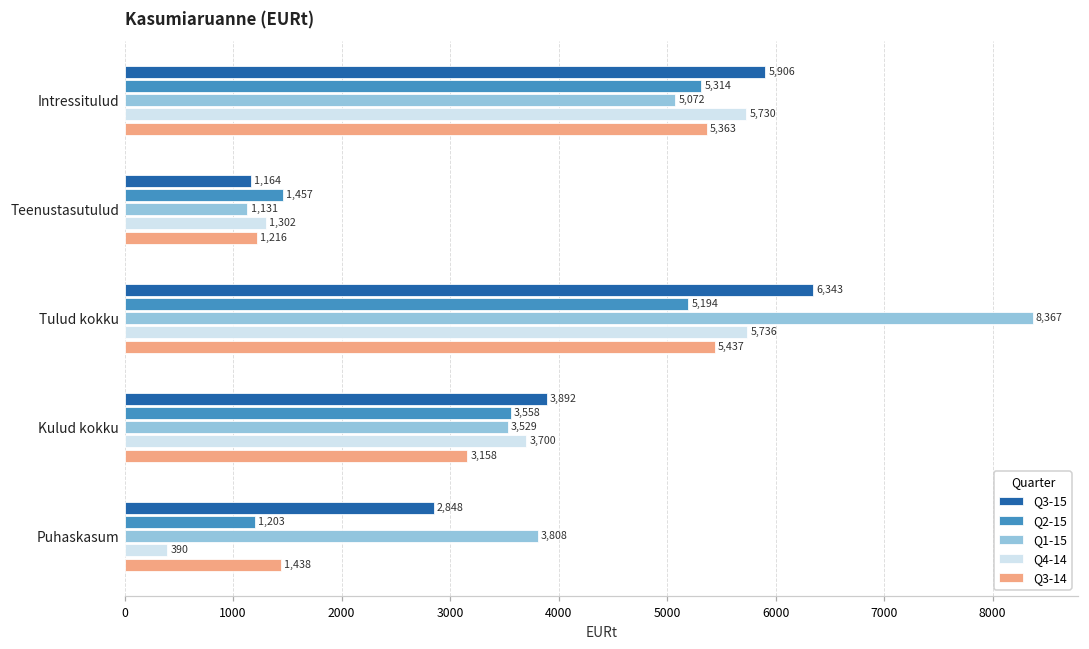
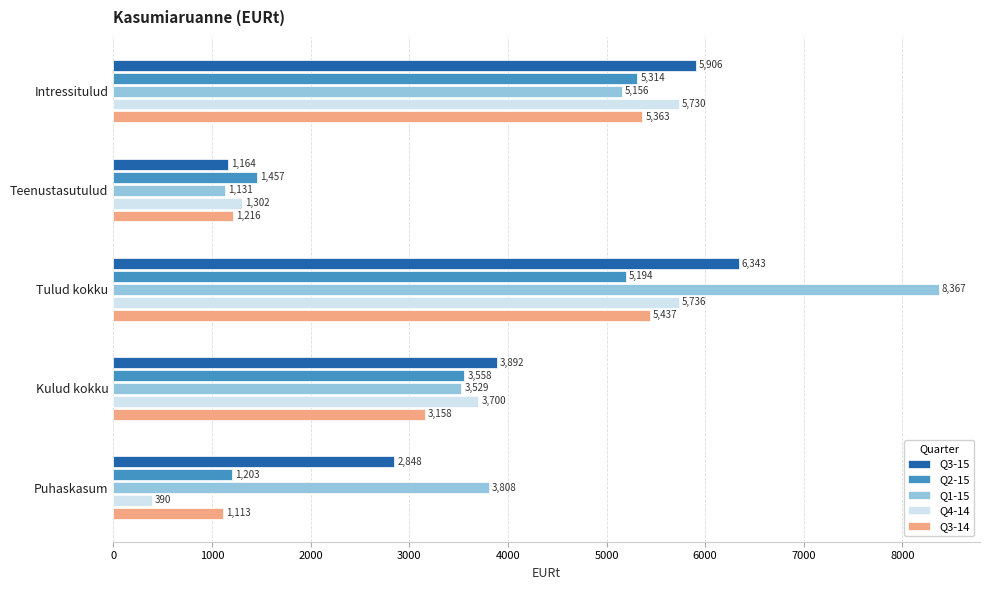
  {
    "Q3-15": {
      "Intressitulud": "5,906",
      "Teenustasutulud": "1,164",
      "Tulud kokku": "6,343",
      "Kulud kokku": "3,892",
      "Puhaskasum": "2,848"
    },
    "Q2-15": {
      "Intressitulud": "5,314",
      "Teenustasutulud": "1,457",
      "Tulud kokku": "5,194",
      "Kulud kokku": "3,558",
      "Puhaskasum": "1,203"
    },
    "Q1-15": {
-     "Intressitulud": "5,072",
+     "Intressitulud": "5,156",
      "Teenustasutulud": "1,131",
      "Tulud kokku": "8,367",
      "Kulud kokku": "3,529",
      "Puhaskasum": "3,808"
    },
    "Q4-14": {
      "Intressitulud": "5,730",
      "Teenustasutulud": "1,302",
      "Tulud kokku": "5,736",
      "Kulud kokku": "3,700",
      "Puhaskasum": "390"
    },
    "Q3-14": {
      "Intressitulud": "5,363",
      "Teenustasutulud": "1,216",
      "Tulud kokku": "5,437",
      "Kulud kokku": "3,158",
-     "Puhaskasum": "1,438"
+     "Puhaskasum": "1,113"
    }
  }
